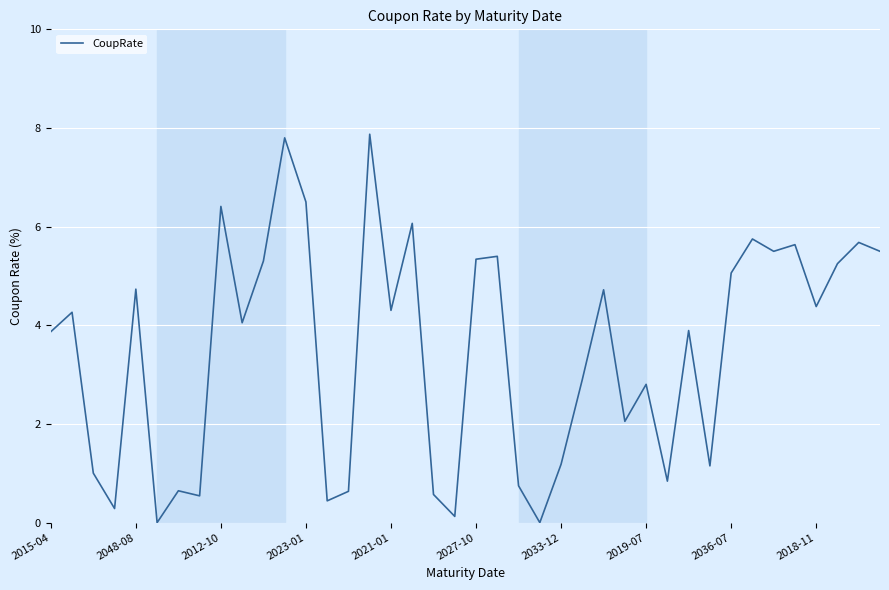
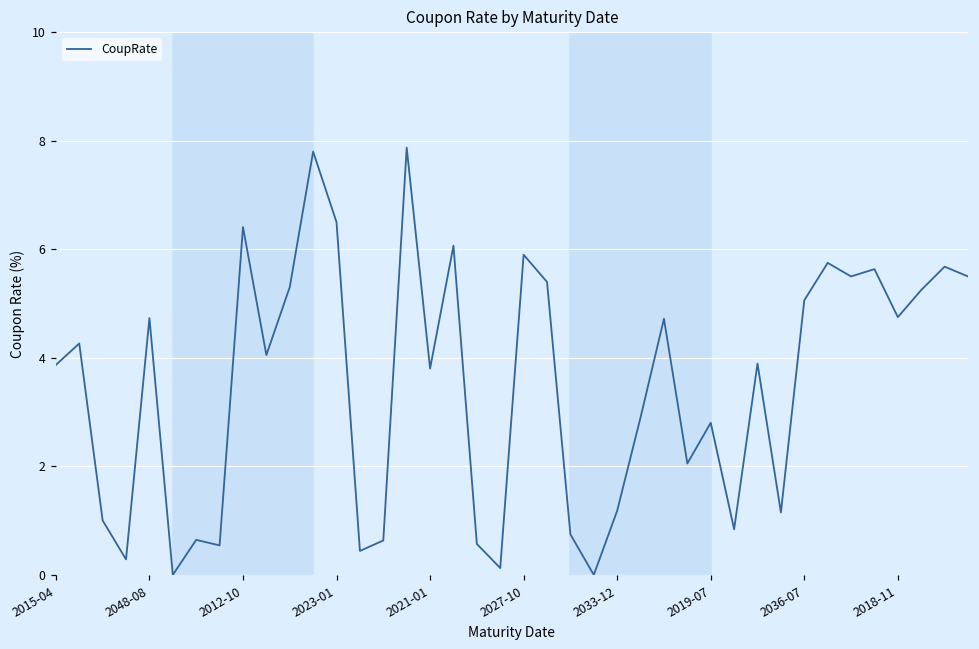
  {
    "2015-04": 3.9,
    "2048-08": 4.7,
    "2012-10": 6.4,
    "2023-01": 6.5,
-   "2021-01": 4.3,
-   "2027-10": 5.3,
+   "2021-01": 3.8,
+   "2027-10": 5.9,
    "2033-12": 1.2,
    "2019-07": 2.8,
    "2036-07": 5.1,
-   "2018-11": 4.4
+   "2018-11": 4.8
  }
